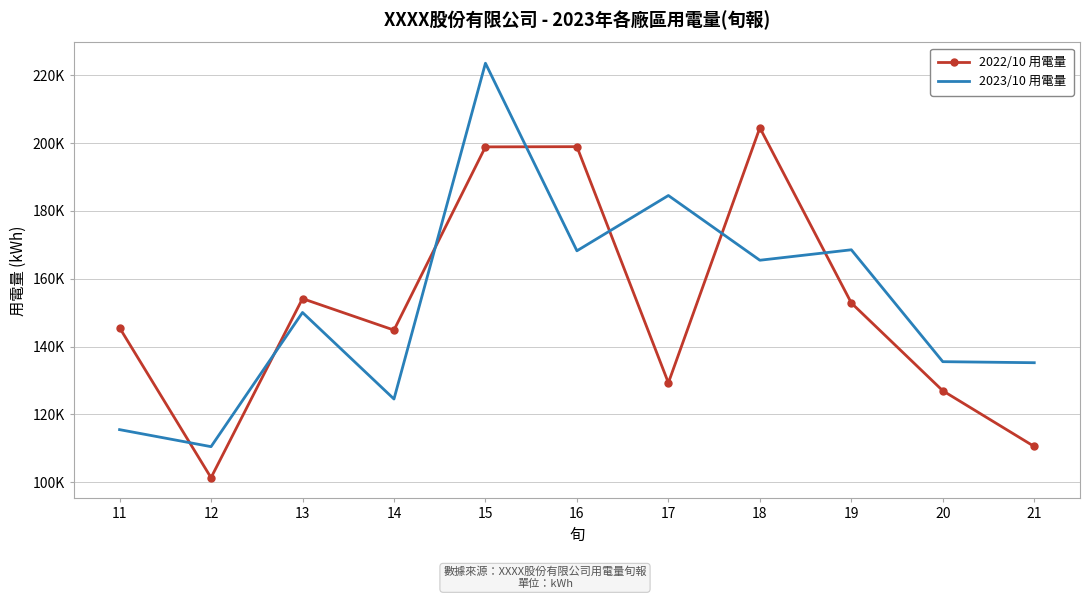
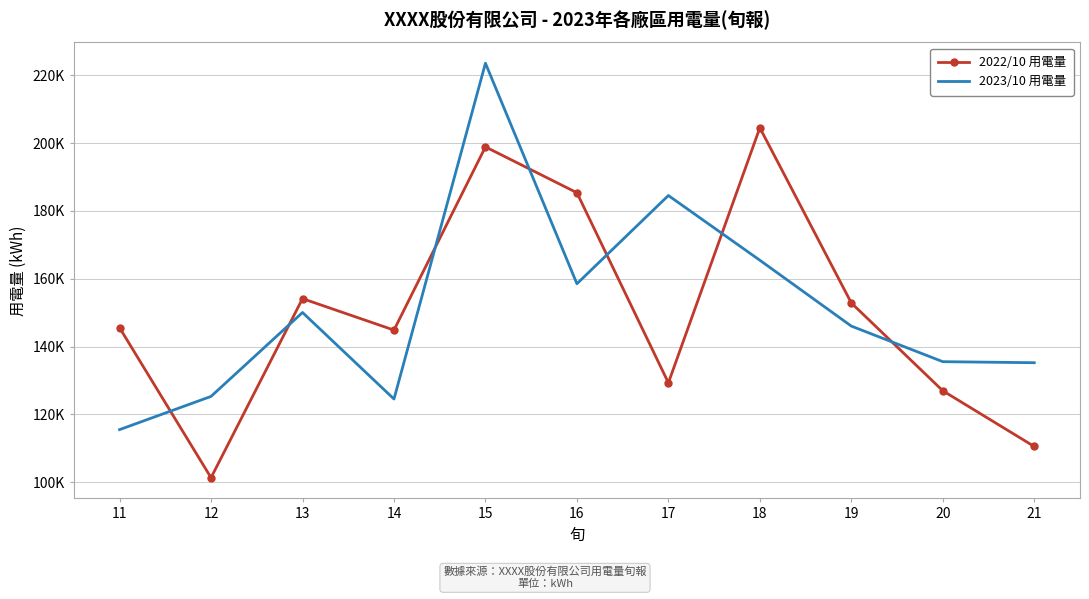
  {
    "2022/10 用電量": {
      "11": 146000,
      "12": 101000,
      "13": 154000,
      "14": 145000,
      "15": 199000,
-     "16": 199000,
+     "16": 185000,
      "17": 129000,
      "18": 205000,
      "19": 153000,
      "20": 127000,
      "21": 111000
    },
    "2023/10 用電量": {
      "11": 116000,
-     "12": 111000,
+     "12": 125000,
      "13": 150000,
      "14": 125000,
      "15": 224000,
-     "16": 168000,
+     "16": 159000,
      "17": 185000,
      "18": 165000,
-     "19": 169000,
+     "19": 146000,
      "20": 136000,
      "21": 135000
    }
  }
